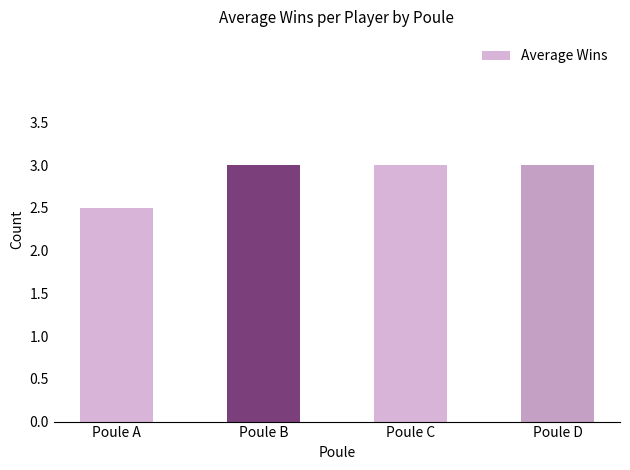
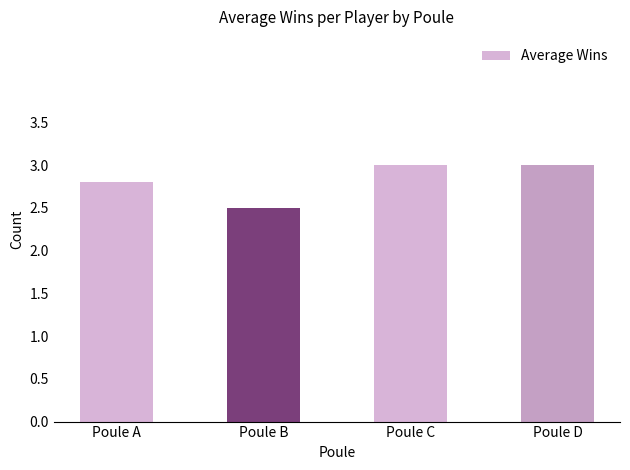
  {
-   "Poule A": 2.5,
-   "Poule B": 3.0,
+   "Poule A": 2.8,
+   "Poule B": 2.5,
    "Poule C": 3.0,
    "Poule D": 3.0
  }
